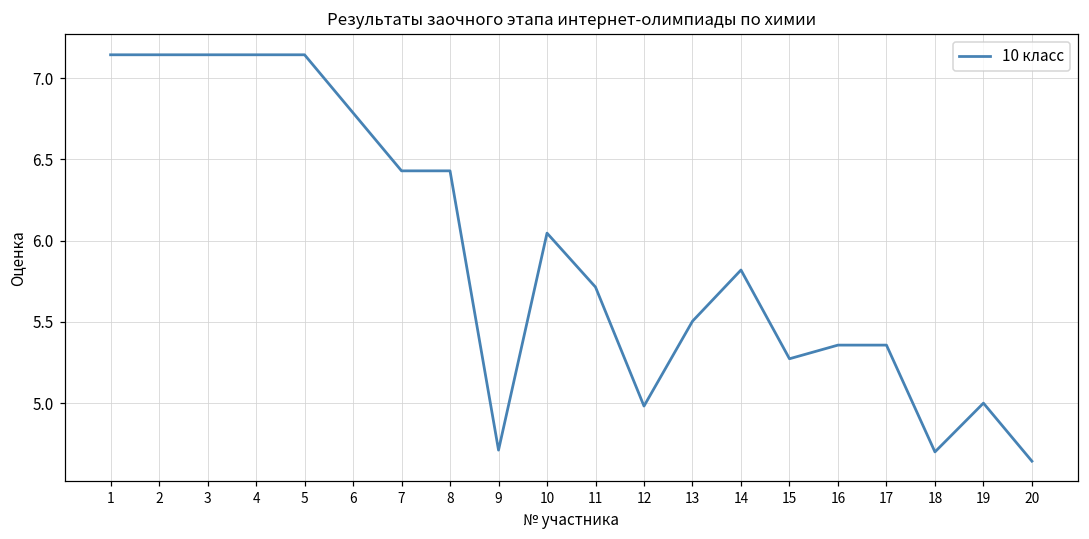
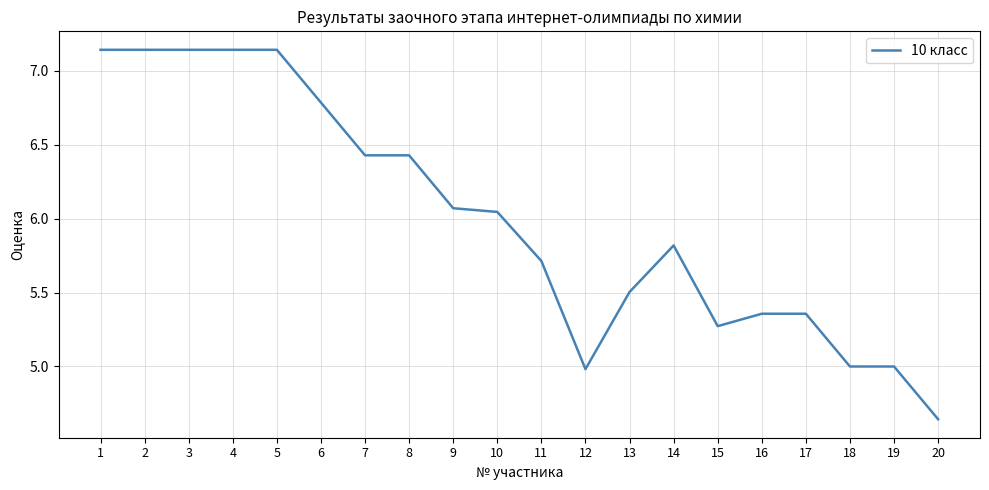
  {
    "1": 7.14,
    "2": 7.14,
    "3": 7.14,
    "4": 7.14,
    "5": 7.14,
    "6": 6.79,
    "7": 6.43,
    "8": 6.43,
-   "9": 4.71,
+   "9": 6.07,
    "10": 6.05,
    "11": 5.71,
    "12": 4.98,
    "13": 5.50,
    "14": 5.82,
    "15": 5.27,
    "16": 5.36,
    "17": 5.36,
-   "18": 4.7,
+   "18": 5.0,
    "19": 5.00,
    "20": 4.64
  }
